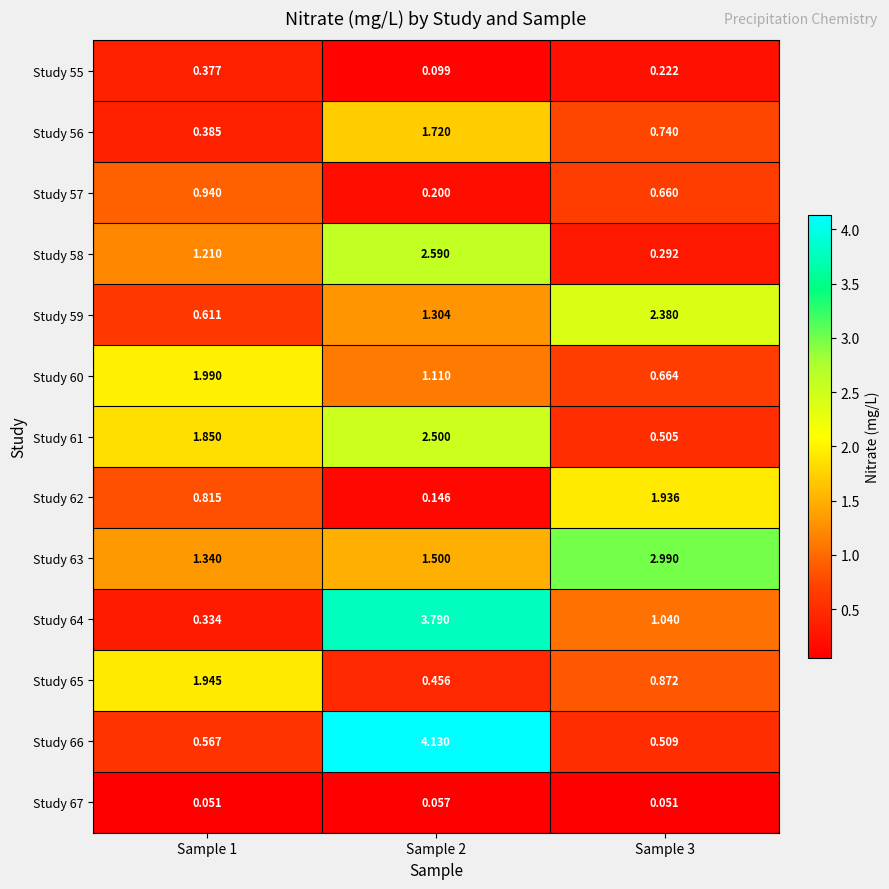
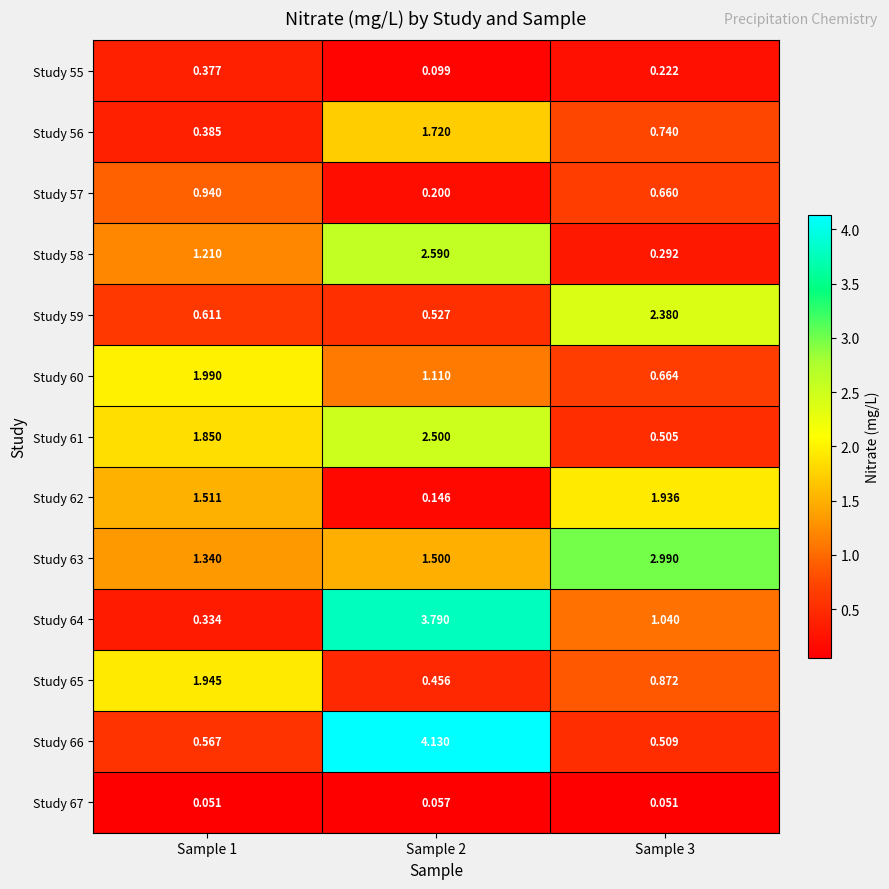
  {
    "Study 55": {
      "Sample 1": 0.377,
      "Sample 2": 0.099,
      "Sample 3": 0.222
    },
    "Study 56": {
      "Sample 1": 0.385,
      "Sample 2": 1.720,
      "Sample 3": 0.740
    },
    "Study 57": {
      "Sample 1": 0.940,
      "Sample 2": 0.200,
      "Sample 3": 0.660
    },
    "Study 58": {
      "Sample 1": 1.210,
      "Sample 2": 2.590,
      "Sample 3": 0.292
    },
    "Study 59": {
      "Sample 1": 0.611,
-     "Sample 2": 1.304,
+     "Sample 2": 0.527,
      "Sample 3": 2.380
    },
    "Study 60": {
      "Sample 1": 1.990,
      "Sample 2": 1.110,
      "Sample 3": 0.664
    },
    "Study 61": {
      "Sample 1": 1.850,
      "Sample 2": 2.500,
      "Sample 3": 0.505
    },
    "Study 62": {
-     "Sample 1": 0.815,
+     "Sample 1": 1.511,
      "Sample 2": 0.146,
      "Sample 3": 1.936
    },
    "Study 63": {
      "Sample 1": 1.340,
      "Sample 2": 1.500,
      "Sample 3": 2.990
    },
    "Study 64": {
      "Sample 1": 0.334,
      "Sample 2": 3.790,
      "Sample 3": 1.040
    },
    "Study 65": {
      "Sample 1": 1.945,
      "Sample 2": 0.456,
      "Sample 3": 0.872
    },
    "Study 66": {
      "Sample 1": 0.567,
      "Sample 2": 4.130,
      "Sample 3": 0.509
    },
    "Study 67": {
      "Sample 1": 0.051,
      "Sample 2": 0.057,
      "Sample 3": 0.051
    }
  }
